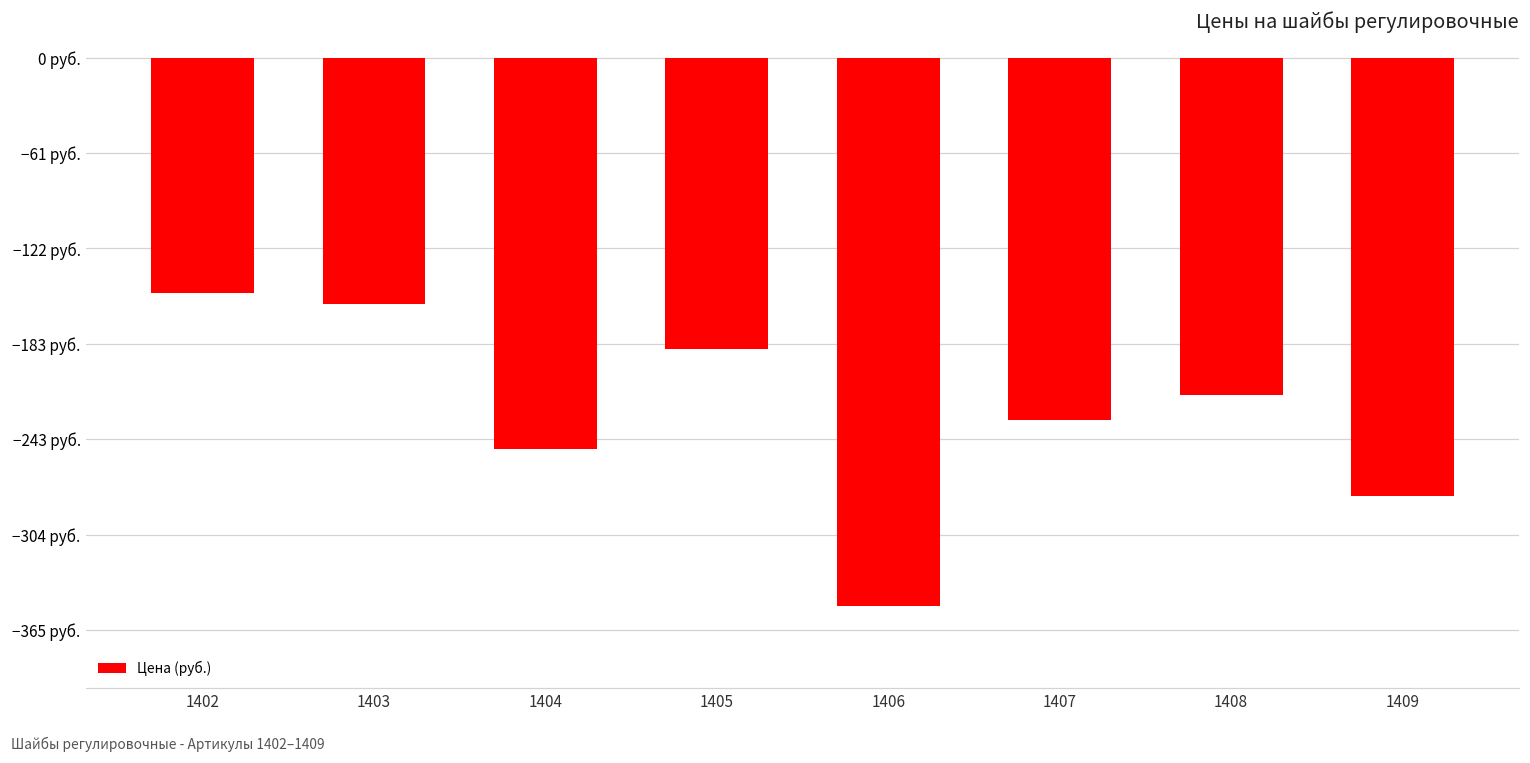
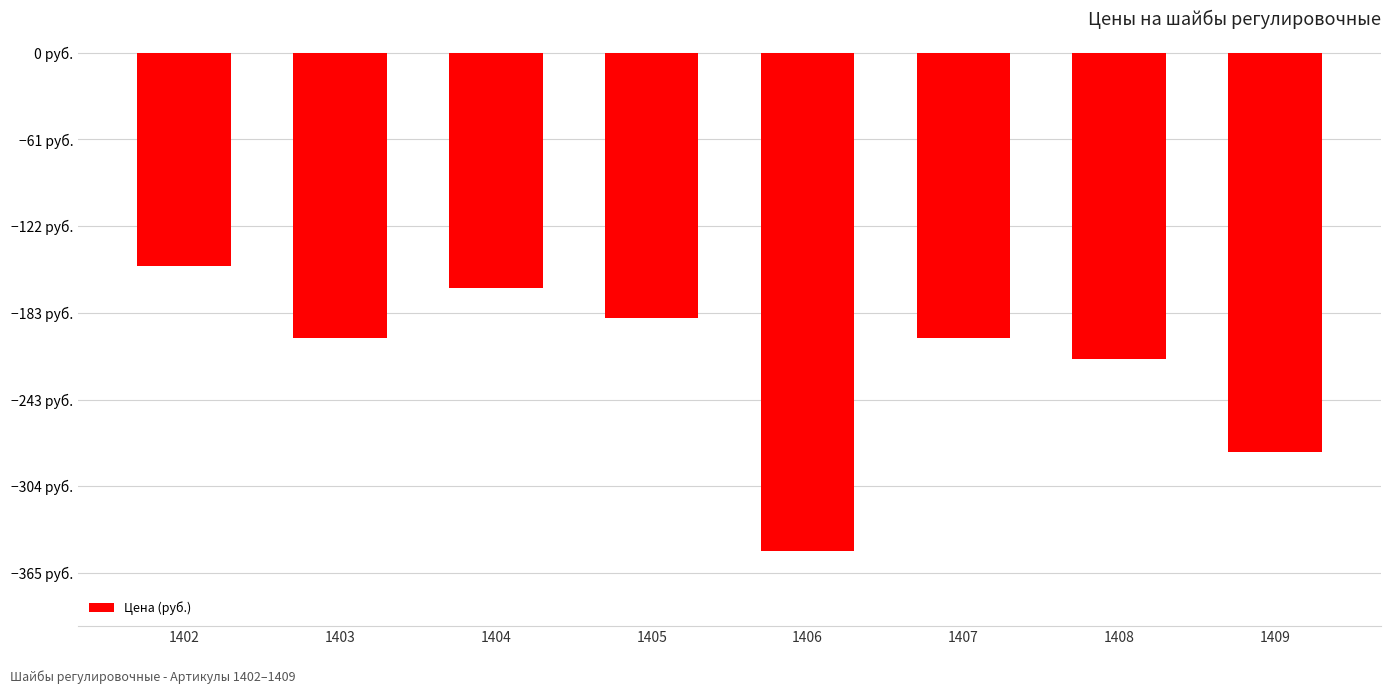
  {
    "1402": "-150 руб.",
-   "1403": "-157 руб.",
-   "1404": "-250 руб.",
+   "1403": "-200 руб.",
+   "1404": "-165 руб.",
    "1405": "-186 руб.",
    "1406": "-350 руб.",
-   "1407": "-231 руб.",
+   "1407": "-200 руб.",
    "1408": "-215 руб.",
    "1409": "-280 руб."
  }
